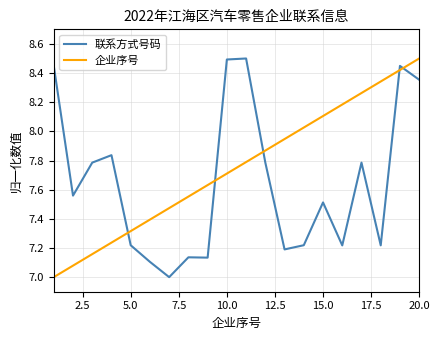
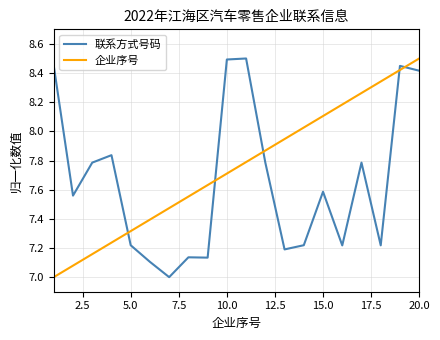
  {
    "联系方式号码": {
      "5.0": 7.22,
      "10.0": 8.49,
-     "15.0": 7.51,
-     "20.0": 8.35
+     "15.0": 7.59,
+     "20.0": 8.42
    },
    "企业序号": {
      "5.0": 7.32,
      "10.0": 7.71,
      "15.0": 8.11,
      "20.0": 8.50
    }
  }
